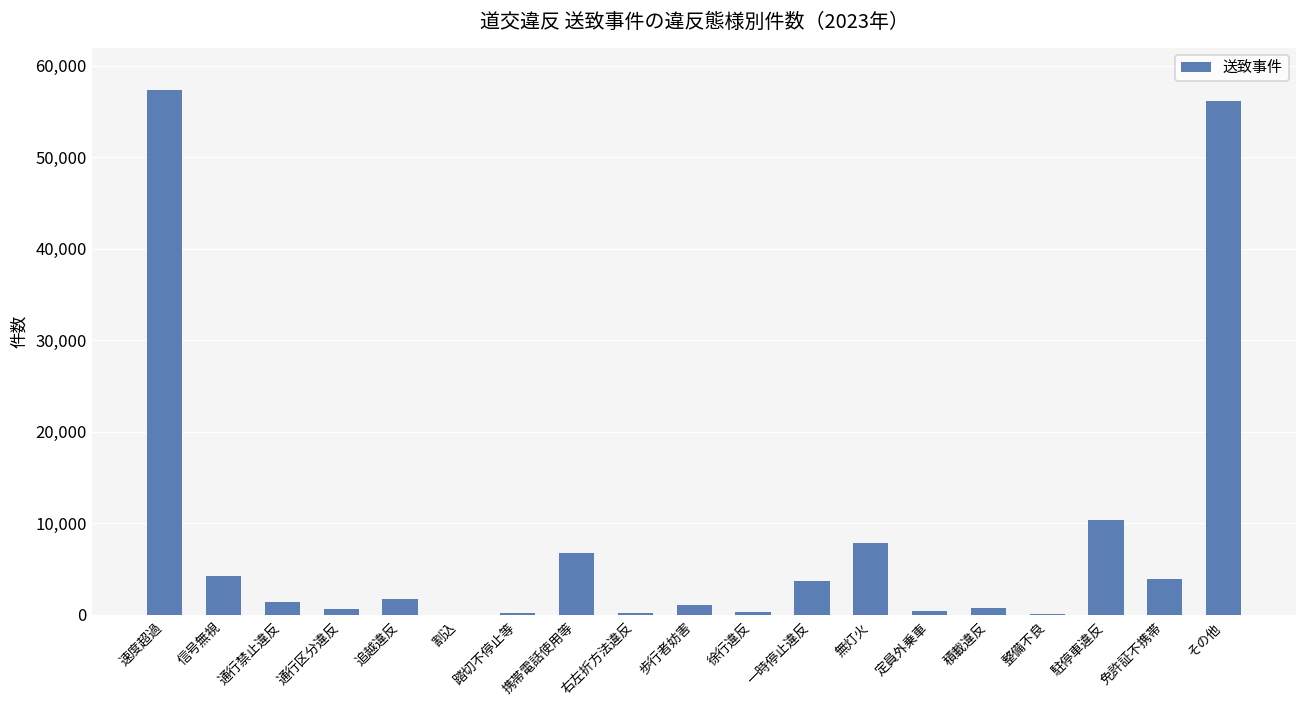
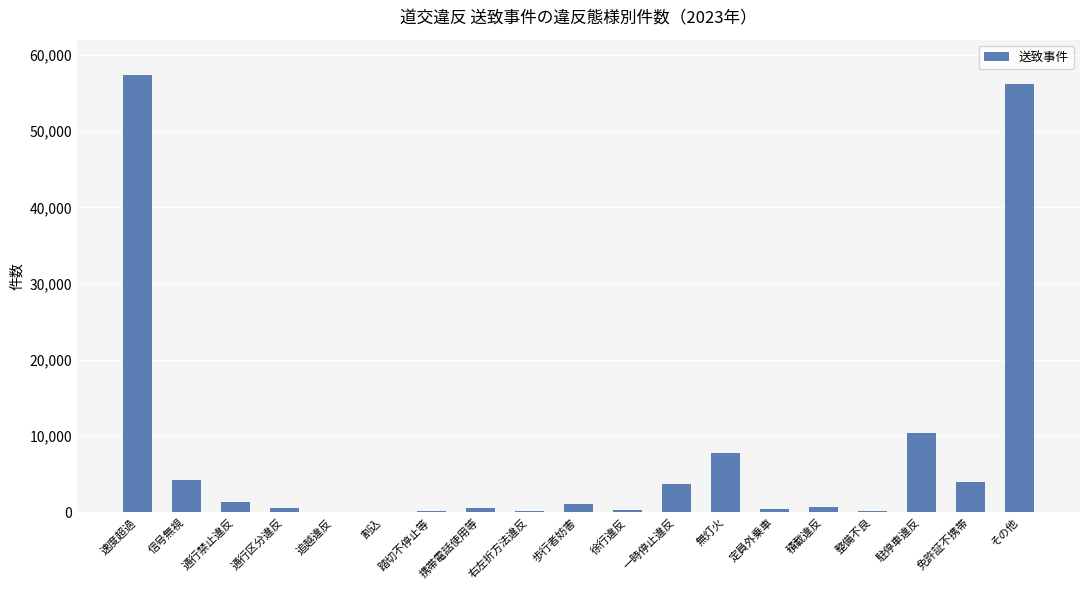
  {
    "速度超過": "57,000",
    "信号無視": "4,000",
    "通行禁止違反": "1,000",
    "通行区分違反": "1,000",
-   "追越違反": "2,000",
-   "携帯電話使用等": "7,000",
+   "追越違反": "0",
+   "携帯電話使用等": "1,000",
    "歩行者妨害": "1,000",
    "徐行違反": "0",
    "一時停止違反": "4,000",
    "無灯火": "8,000",
    "定員外乗車": "0",
    "積載違反": "1,000",
    "駐停車違反": "10,000",
    "免許証不携帯": "4,000",
    "その他": "56,000"
  }
